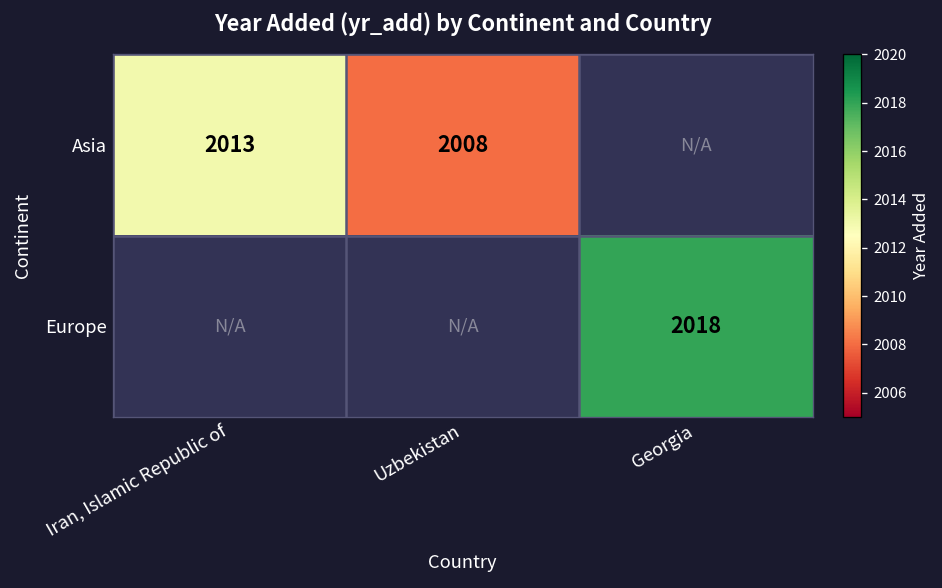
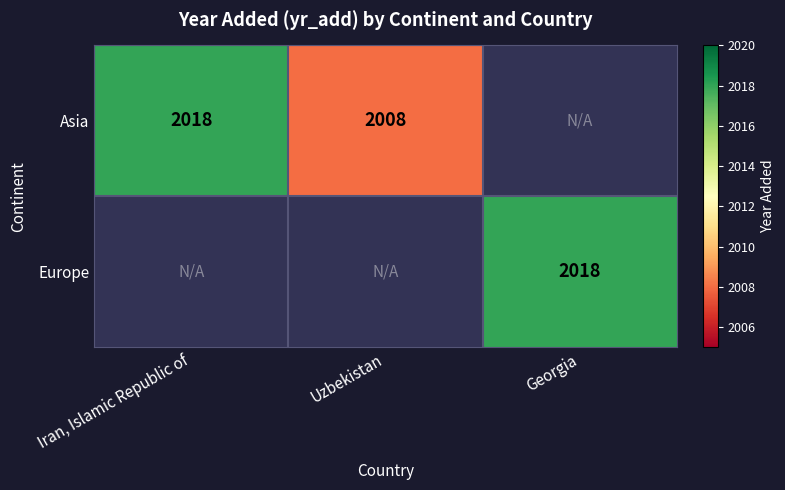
  {
    "Asia": {
-     "Iran, Islamic Republic of": 2013,
+     "Iran, Islamic Republic of": 2018,
      "Uzbekistan": 2008
    },
    "Europe": {
      "Georgia": 2018
    }
  }
